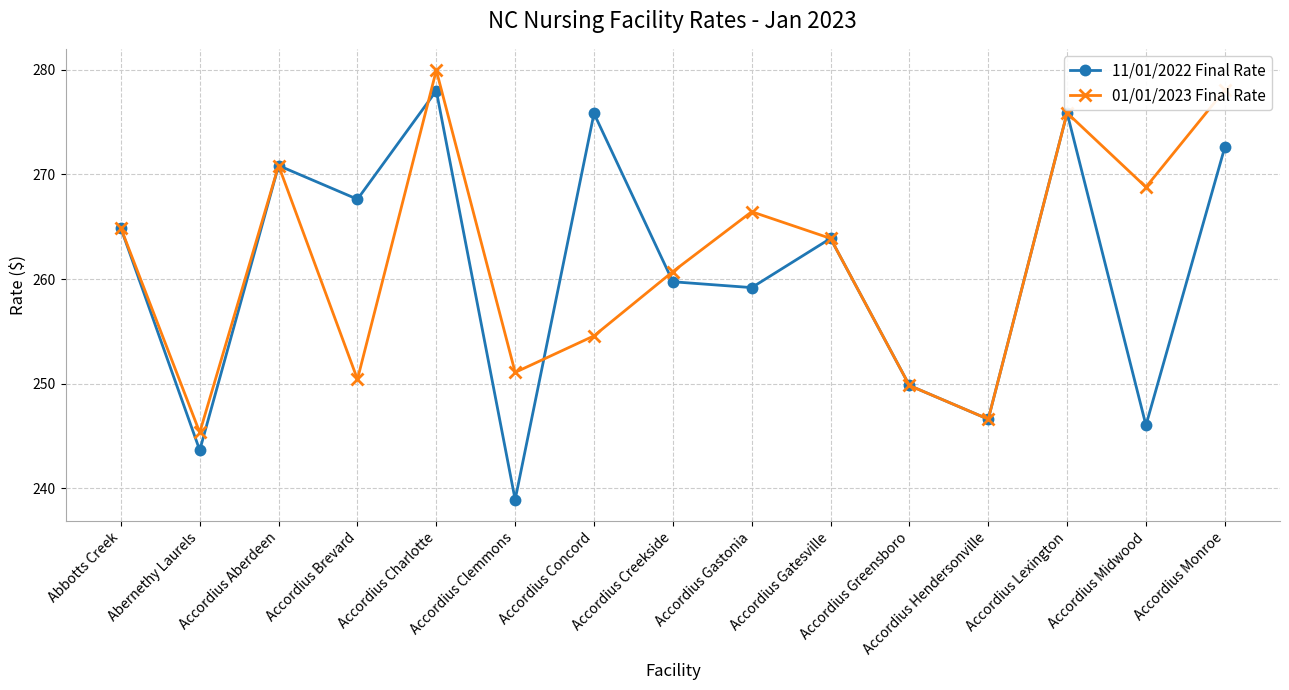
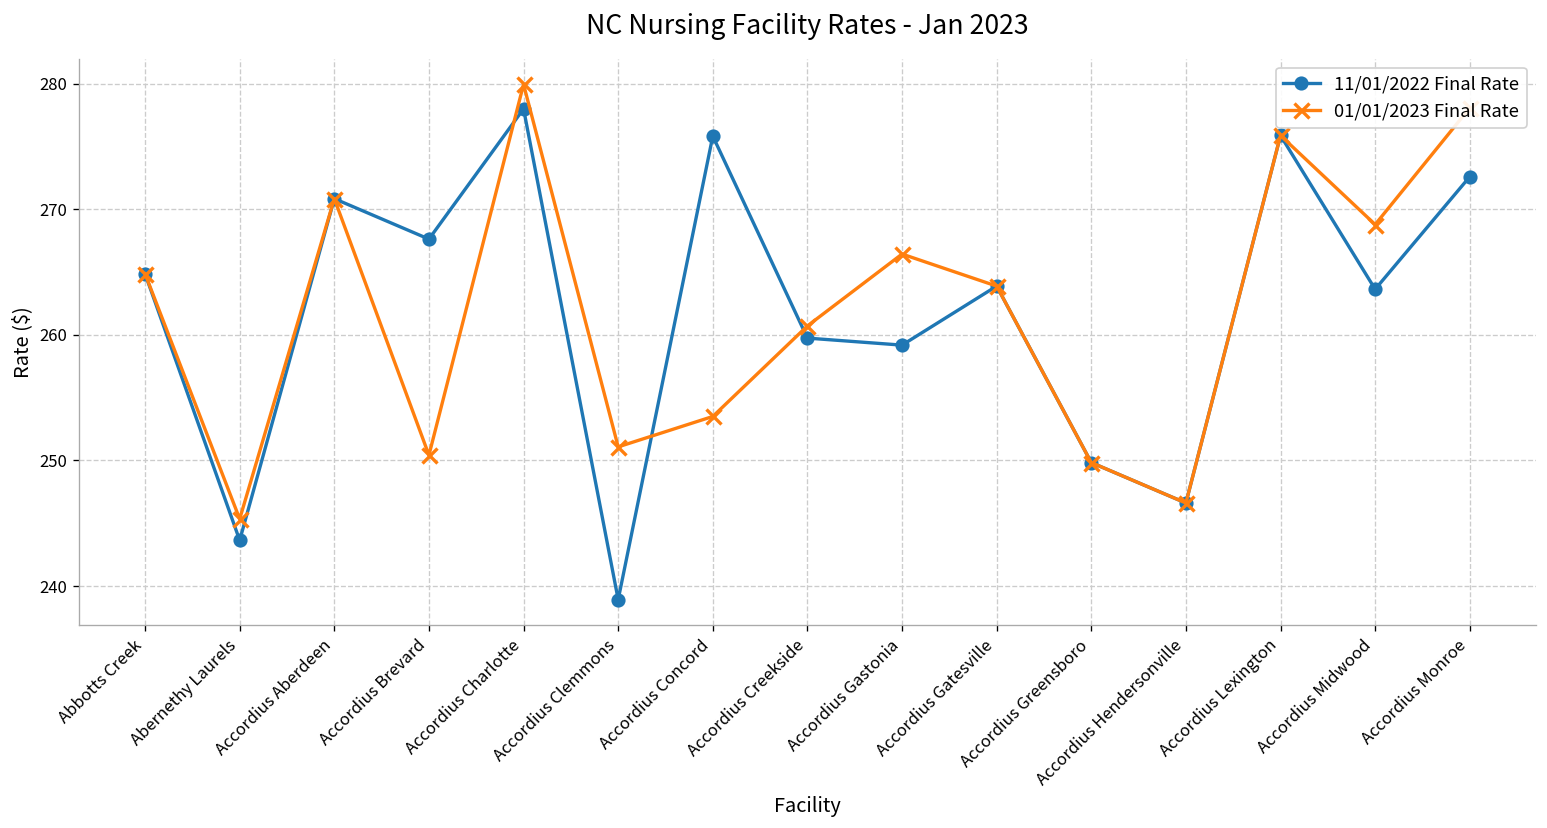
  {
    "11/01/2022 Final Rate": {
      "Abernethy Laurels": 243.6,
      "Accordius Brevard": 267.6,
      "Accordius Charlotte": 278.0,
      "Accordius Clemmons": 238.9,
      "Accordius Concord": 275.8,
      "Accordius Creekside": 259.7,
      "Accordius Gastonia": 259.2,
-     "Accordius Midwood": 246.0,
+     "Accordius Midwood": 263.6,
      "Accordius Monroe": 272.6
    },
    "01/01/2023 Final Rate": {
      "Abernethy Laurels": 245.3,
      "Accordius Brevard": 250.4,
      "Accordius Charlotte": 279.9,
      "Accordius Clemmons": 251.1,
-     "Accordius Concord": 254.6,
+     "Accordius Concord": 253.5,
      "Accordius Creekside": 260.7,
      "Accordius Gastonia": 266.4,
      "Accordius Midwood": 268.8
    }
  }
